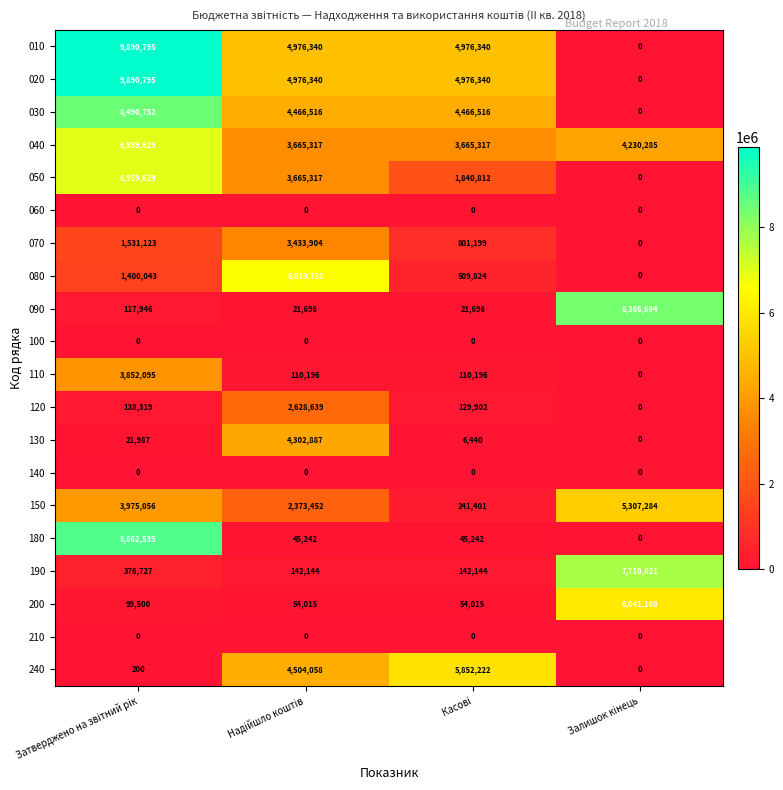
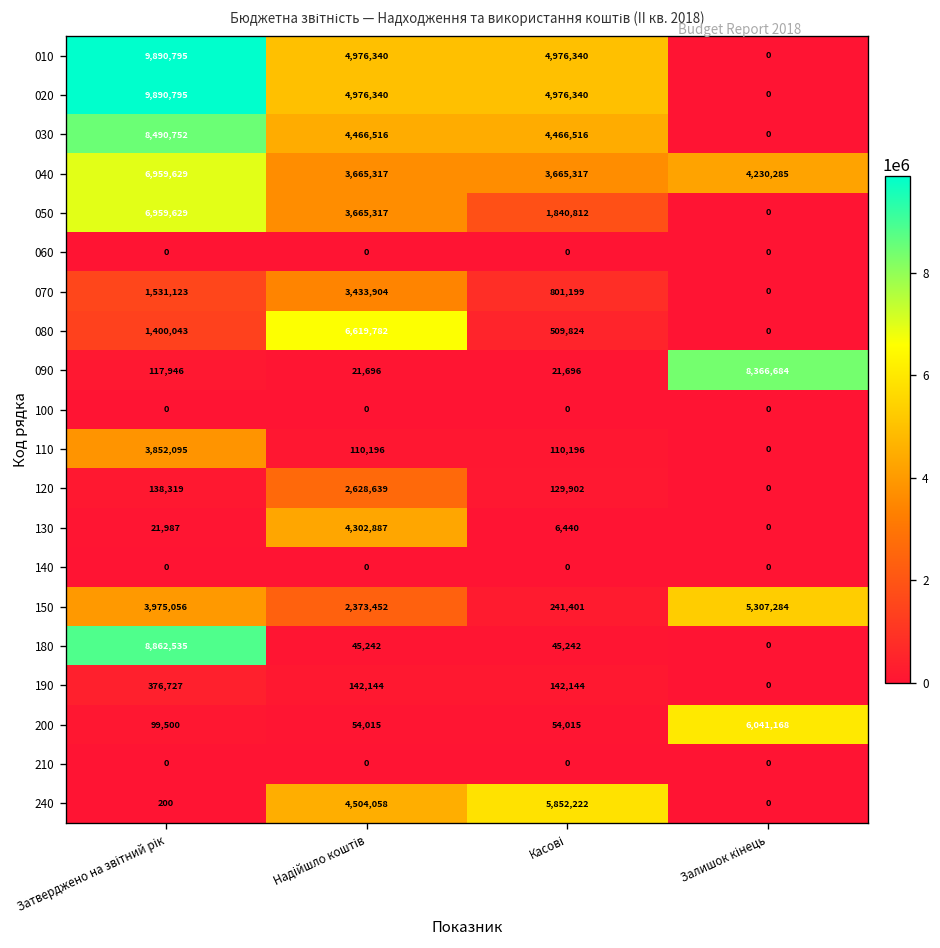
  {
    "010": {
      "Затверджено на звітний рік": "9,890,795",
      "Надійшло коштів": "4,976,340",
      "Касові": "4,976,340",
      "Залишок кінець": "0"
    },
    "020": {
      "Затверджено на звітний рік": "9,890,795",
      "Надійшло коштів": "4,976,340",
      "Касові": "4,976,340",
      "Залишок кінець": "0"
    },
    "030": {
      "Затверджено на звітний рік": "8,490,752",
      "Надійшло коштів": "4,466,516",
      "Касові": "4,466,516",
      "Залишок кінець": "0"
    },
    "040": {
      "Затверджено на звітний рік": "6,959,629",
      "Надійшло коштів": "3,665,317",
      "Касові": "3,665,317",
      "Залишок кінець": "4,230,285"
    },
    "050": {
      "Затверджено на звітний рік": "6,959,629",
      "Надійшло коштів": "3,665,317",
      "Касові": "1,840,812",
      "Залишок кінець": "0"
    },
    "060": {
      "Затверджено на звітний рік": "0",
      "Надійшло коштів": "0",
      "Касові": "0",
      "Залишок кінець": "0"
    },
    "070": {
      "Затверджено на звітний рік": "1,531,123",
      "Надійшло коштів": "3,433,904",
      "Касові": "801,199",
      "Залишок кінець": "0"
    },
    "080": {
      "Затверджено на звітний рік": "1,400,043",
      "Надійшло коштів": "6,619,782",
      "Касові": "509,824",
      "Залишок кінець": "0"
    },
    "090": {
      "Затверджено на звітний рік": "117,946",
      "Надійшло коштів": "21,696",
      "Касові": "21,696",
      "Залишок кінець": "8,366,684"
    },
    "100": {
      "Затверджено на звітний рік": "0",
      "Надійшло коштів": "0",
      "Касові": "0",
      "Залишок кінець": "0"
    },
    "110": {
      "Затверджено на звітний рік": "3,852,095",
      "Надійшло коштів": "110,196",
      "Касові": "110,196",
      "Залишок кінець": "0"
    },
    "120": {
      "Затверджено на звітний рік": "138,319",
      "Надійшло коштів": "2,628,639",
      "Касові": "129,902",
      "Залишок кінець": "0"
    },
    "130": {
      "Затверджено на звітний рік": "21,987",
      "Надійшло коштів": "4,302,887",
      "Касові": "6,440",
      "Залишок кінець": "0"
    },
    "140": {
      "Затверджено на звітний рік": "0",
      "Надійшло коштів": "0",
      "Касові": "0",
      "Залишок кінець": "0"
    },
    "150": {
      "Затверджено на звітний рік": "3,975,056",
      "Надійшло коштів": "2,373,452",
      "Касові": "241,401",
      "Залишок кінець": "5,307,284"
    },
    "180": {
      "Затверджено на звітний рік": "8,862,535",
      "Надійшло коштів": "45,242",
      "Касові": "45,242",
      "Залишок кінець": "0"
    },
    "190": {
      "Затверджено на звітний рік": "376,727",
      "Надійшло коштів": "142,144",
      "Касові": "142,144",
-     "Залишок кінець": "7,710,021"
+     "Залишок кінець": "0"
    },
    "200": {
      "Затверджено на звітний рік": "99,500",
      "Надійшло коштів": "54,015",
      "Касові": "54,015",
      "Залишок кінець": "6,041,168"
    },
    "210": {
      "Затверджено на звітний рік": "0",
      "Надійшло коштів": "0",
      "Касові": "0",
      "Залишок кінець": "0"
    },
    "240": {
      "Затверджено на звітний рік": "200",
      "Надійшло коштів": "4,504,058",
      "Касові": "5,852,222",
      "Залишок кінець": "0"
    }
  }
